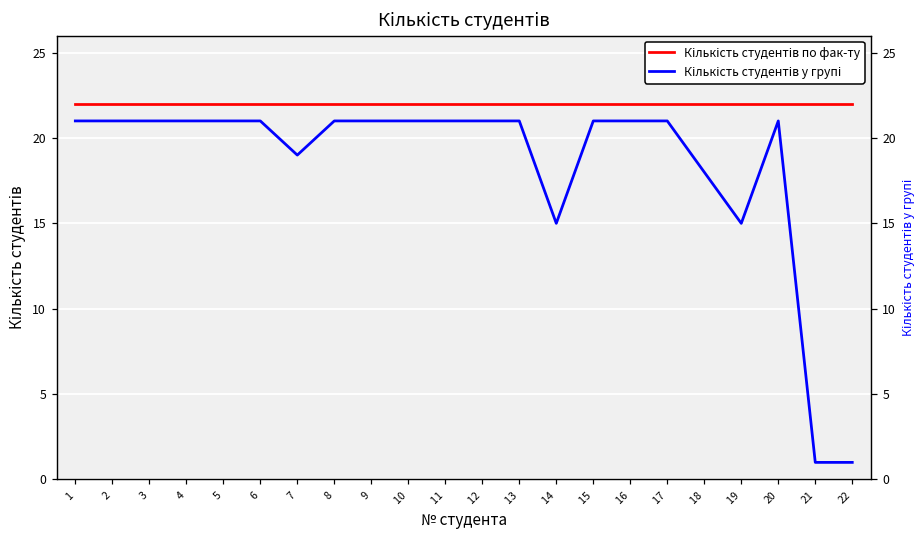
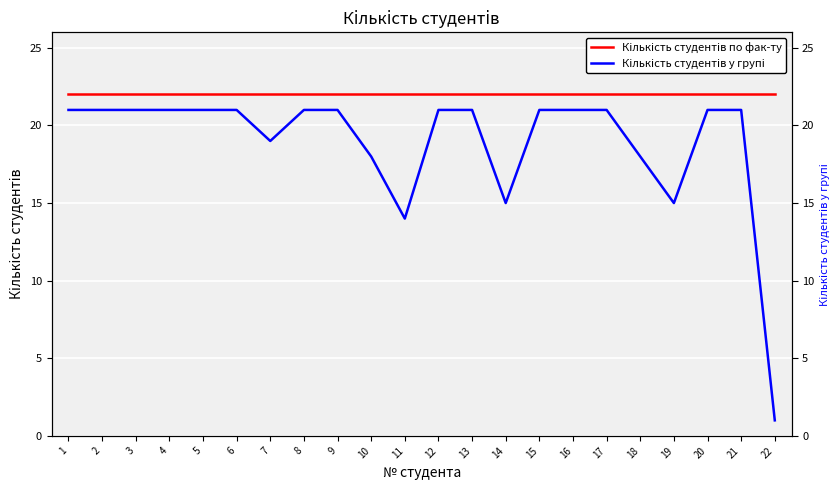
  {
    "Кількість студентів по фак-ту": {
      "1": 22,
      "2": 22,
      "3": 22,
      "4": 22,
      "5": 22,
      "6": 22,
      "7": 22,
      "8": 22,
      "9": 22,
      "10": 22,
      "11": 22,
      "12": 22,
      "13": 22,
      "14": 22,
      "15": 22,
      "16": 22,
      "17": 22,
      "18": 22,
      "19": 22,
      "20": 22,
      "21": 22,
      "22": 22
    },
    "Кількість студентів у групі": {
      "1": 21,
      "2": 21,
      "3": 21,
      "4": 21,
      "5": 21,
      "6": 21,
      "7": 19,
      "8": 21,
      "9": 21,
-     "10": 21,
-     "11": 21,
+     "10": 18,
+     "11": 14,
      "12": 21,
      "13": 21,
      "14": 15,
      "15": 21,
      "16": 21,
      "17": 21,
      "18": 18,
      "19": 15,
      "20": 21,
-     "21": 1,
+     "21": 21,
      "22": 1
    }
  }
